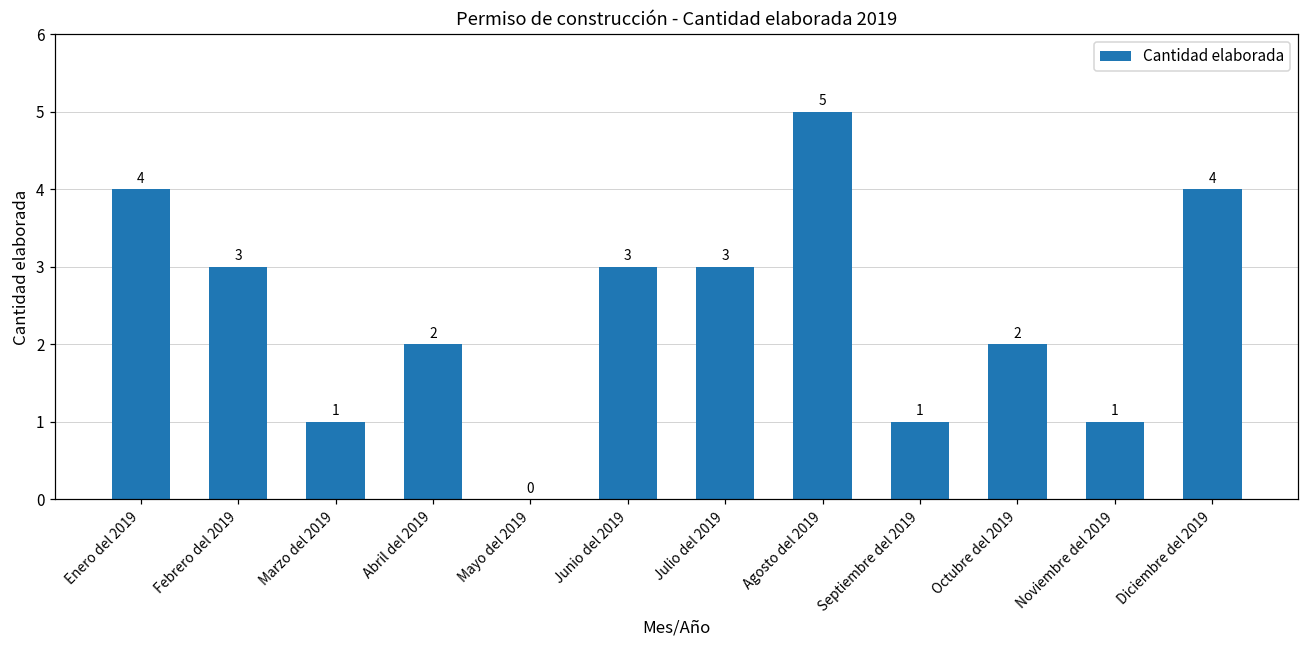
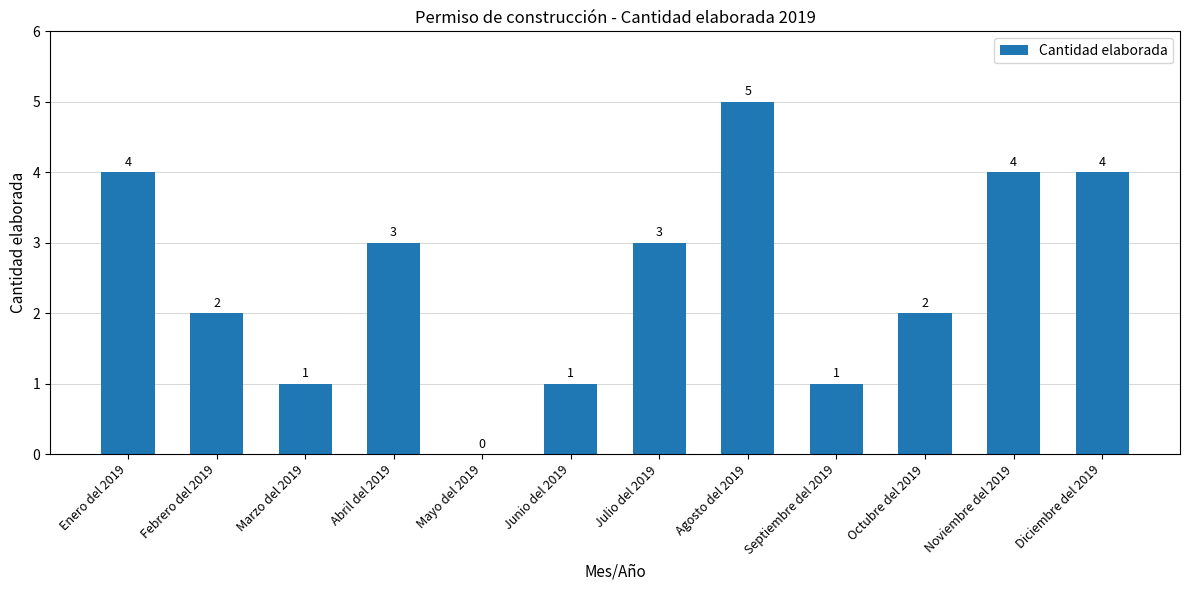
  {
    "Enero del 2019": 4,
-   "Febrero del 2019": 3,
+   "Febrero del 2019": 2,
    "Marzo del 2019": 1,
-   "Abril del 2019": 2,
+   "Abril del 2019": 3,
    "Mayo del 2019": 0,
-   "Junio del 2019": 3,
+   "Junio del 2019": 1,
    "Julio del 2019": 3,
    "Agosto del 2019": 5,
    "Septiembre del 2019": 1,
    "Octubre del 2019": 2,
-   "Noviembre del 2019": 1,
+   "Noviembre del 2019": 4,
    "Diciembre del 2019": 4
  }
